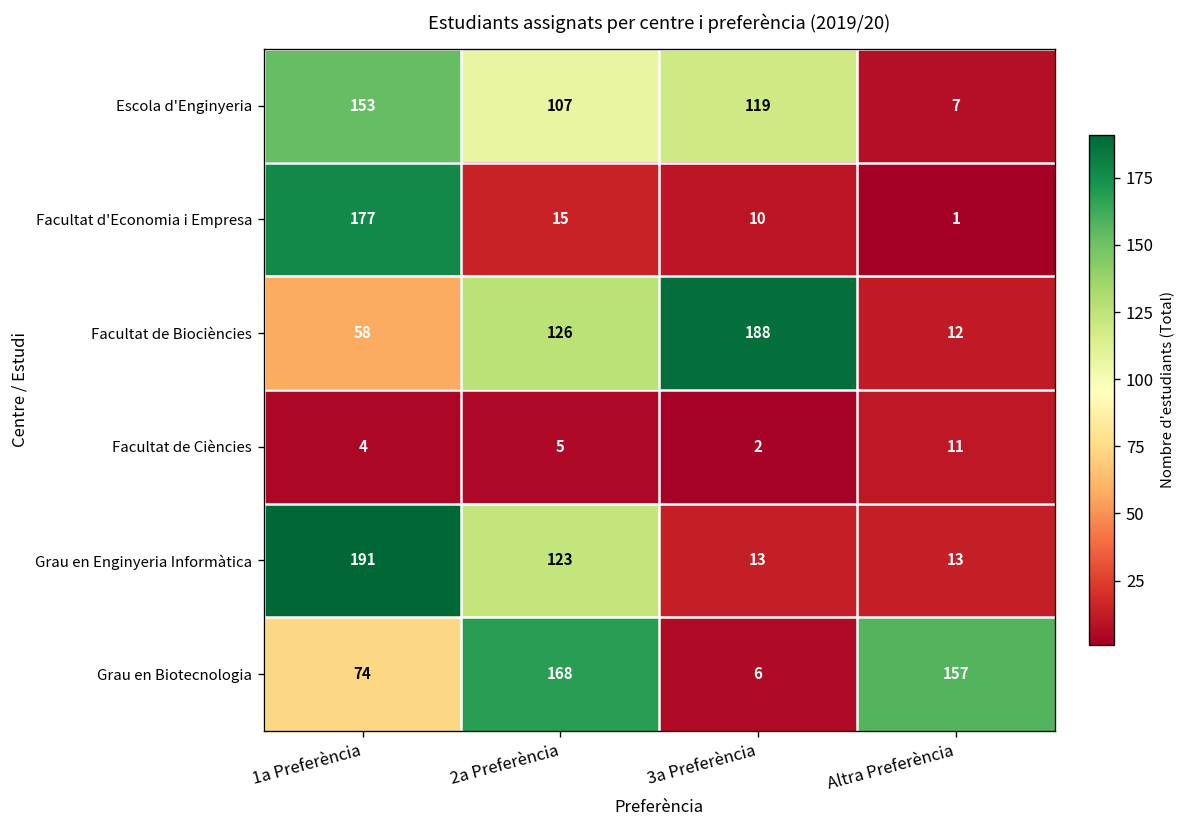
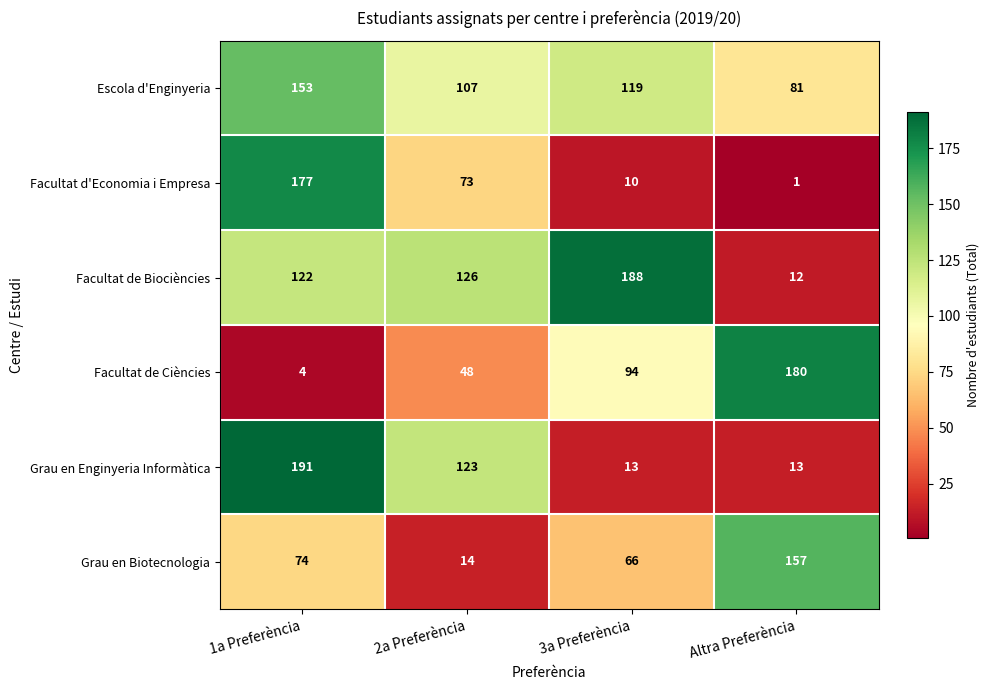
  {
    "Escola d'Enginyeria": {
      "1a Preferència": 153,
      "2a Preferència": 107,
      "3a Preferència": 119,
-     "Altra Preferència": 7
+     "Altra Preferència": 81
    },
    "Facultat d'Economia i Empresa": {
      "1a Preferència": 177,
-     "2a Preferència": 15,
+     "2a Preferència": 73,
      "3a Preferència": 10,
      "Altra Preferència": 1
    },
    "Facultat de Biociències": {
-     "1a Preferència": 58,
+     "1a Preferència": 122,
      "2a Preferència": 126,
      "3a Preferència": 188,
      "Altra Preferència": 12
    },
    "Facultat de Ciències": {
      "1a Preferència": 4,
-     "2a Preferència": 5,
-     "3a Preferència": 2,
-     "Altra Preferència": 11
+     "2a Preferència": 48,
+     "3a Preferència": 94,
+     "Altra Preferència": 180
    },
    "Grau en Enginyeria Informàtica": {
      "1a Preferència": 191,
      "2a Preferència": 123,
      "3a Preferència": 13,
      "Altra Preferència": 13
    },
    "Grau en Biotecnologia": {
      "1a Preferència": 74,
-     "2a Preferència": 168,
-     "3a Preferència": 6,
+     "2a Preferència": 14,
+     "3a Preferència": 66,
      "Altra Preferència": 157
    }
  }
